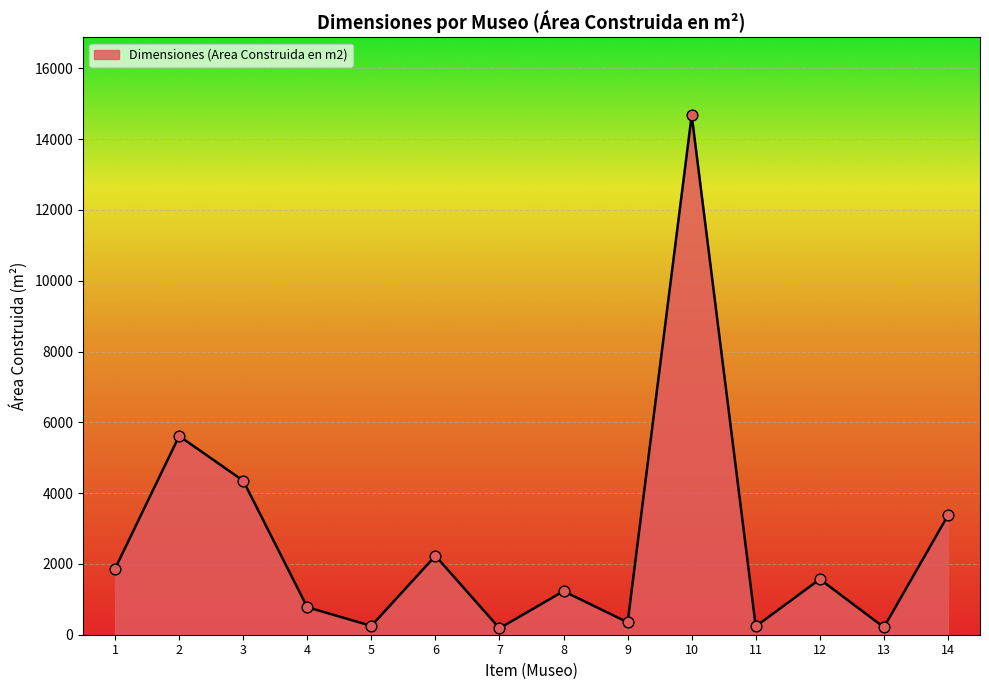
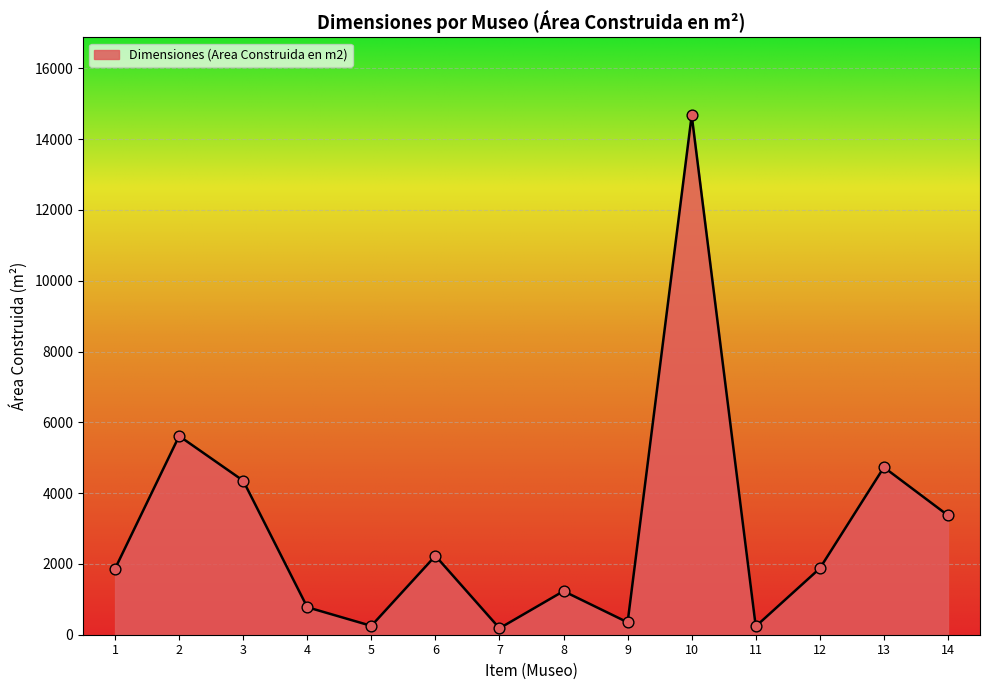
  {
    "1": 1900,
    "2": 5600,
    "3": 4400,
    "4": 800,
    "5": 300,
    "6": 2200,
    "7": 200,
    "8": 1200,
    "9": 300,
    "10": 14700,
    "11": 200,
-   "12": 1600,
-   "13": 200,
+   "12": 1900,
+   "13": 4700,
    "14": 3400
  }
